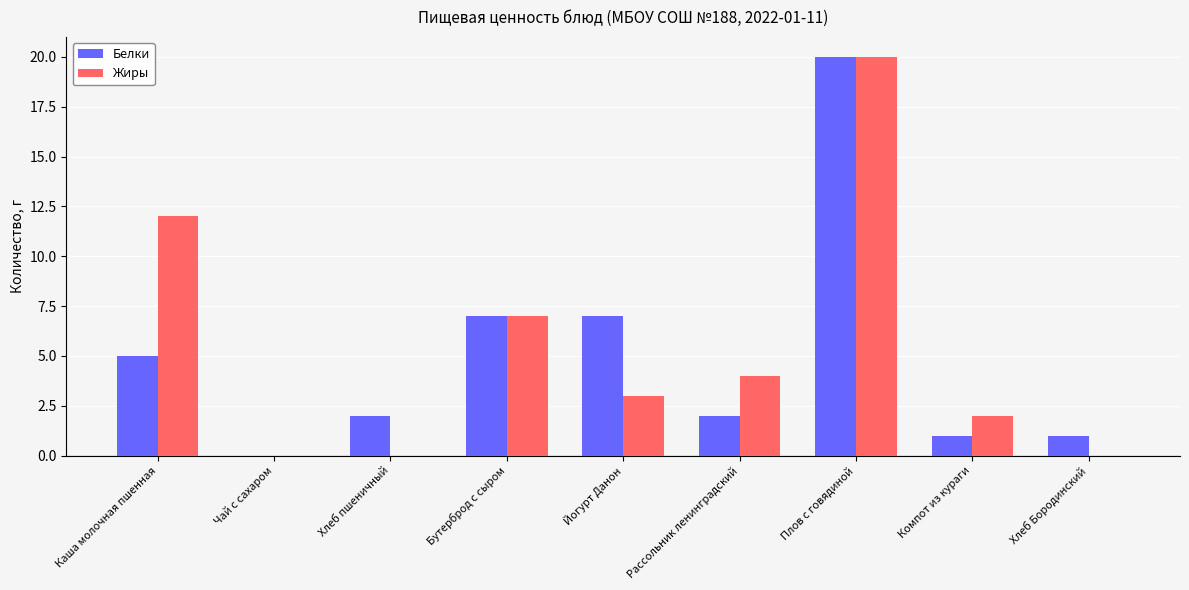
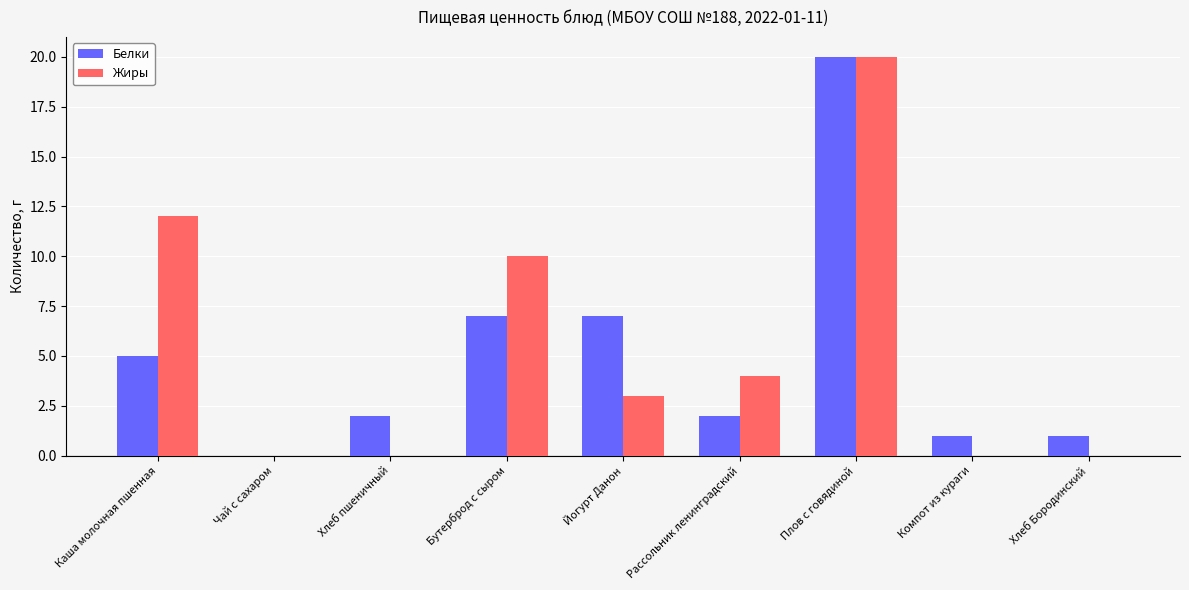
  {
    "Белки": {
      "Каша молочная пшенная": 5,
      "Чай с сахаром": 0,
      "Хлеб пшеничный": 2,
      "Бутерброд с сыром": 7,
      "Йогурт Данон": 7,
      "Рассольник ленинградский": 2,
      "Плов с говядиной": 20,
      "Компот из кураги": 1,
      "Хлеб Бородинский": 1
    },
    "Жиры": {
      "Каша молочная пшенная": 12,
      "Чай с сахаром": 0,
      "Хлеб пшеничный": 0,
-     "Бутерброд с сыром": 7,
+     "Бутерброд с сыром": 10,
      "Йогурт Данон": 3,
      "Рассольник ленинградский": 4,
      "Плов с говядиной": 20,
-     "Компот из кураги": 2,
+     "Компот из кураги": 0,
      "Хлеб Бородинский": 0
    }
  }
